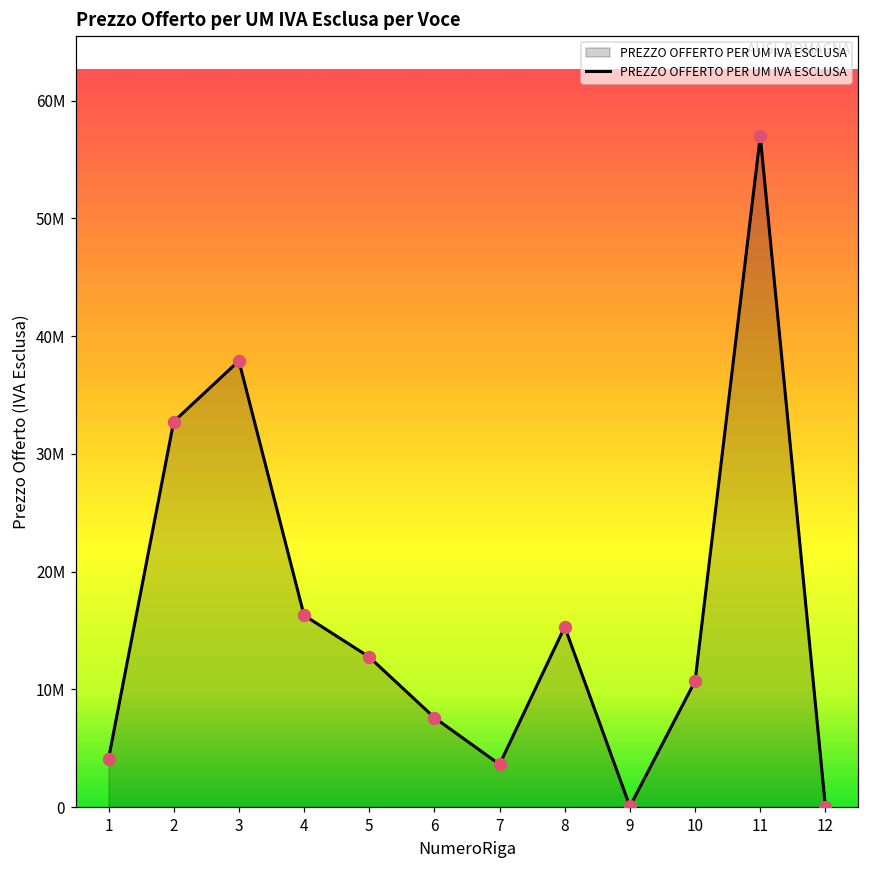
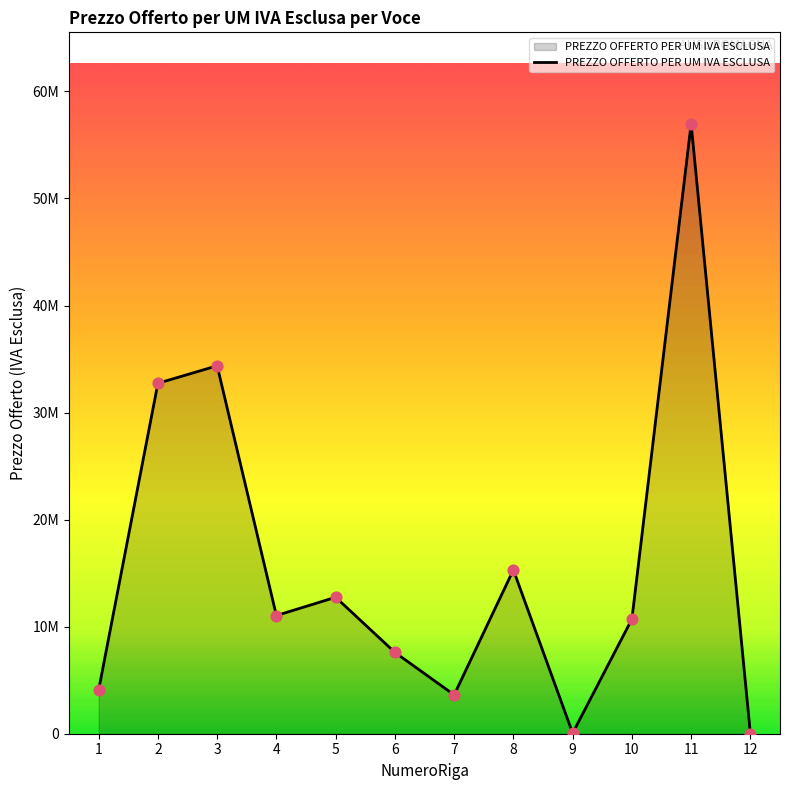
  {
    "1": 4100000,
    "2": 32700000,
-   "3": 37900000,
-   "4": 16300000,
+   "3": 34400000,
+   "4": 11000000,
    "5": 12700000,
    "6": 7600000,
    "7": 3600000,
    "8": 15300000,
    "9": 100000,
    "10": 10700000,
    "11": 57000000,
    "12": 0
  }
